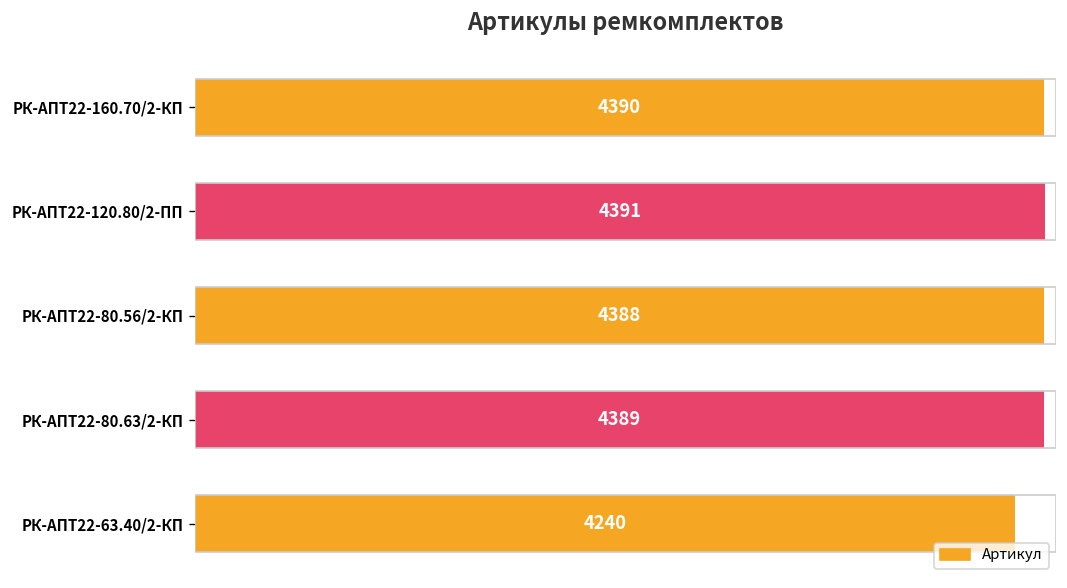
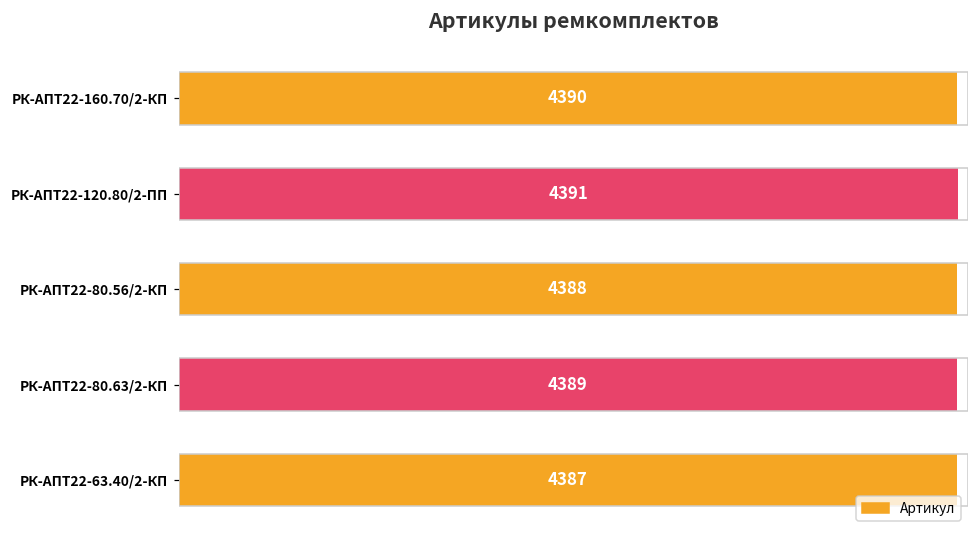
  {
    "РК-АПТ22-160.70/2-КП": 4390,
    "РК-АПТ22-120.80/2-ПП": 4391,
    "РК-АПТ22-80.56/2-КП": 4388,
    "РК-АПТ22-80.63/2-КП": 4389,
-   "РК-АПТ22-63.40/2-КП": 4240
+   "РК-АПТ22-63.40/2-КП": 4387
  }
